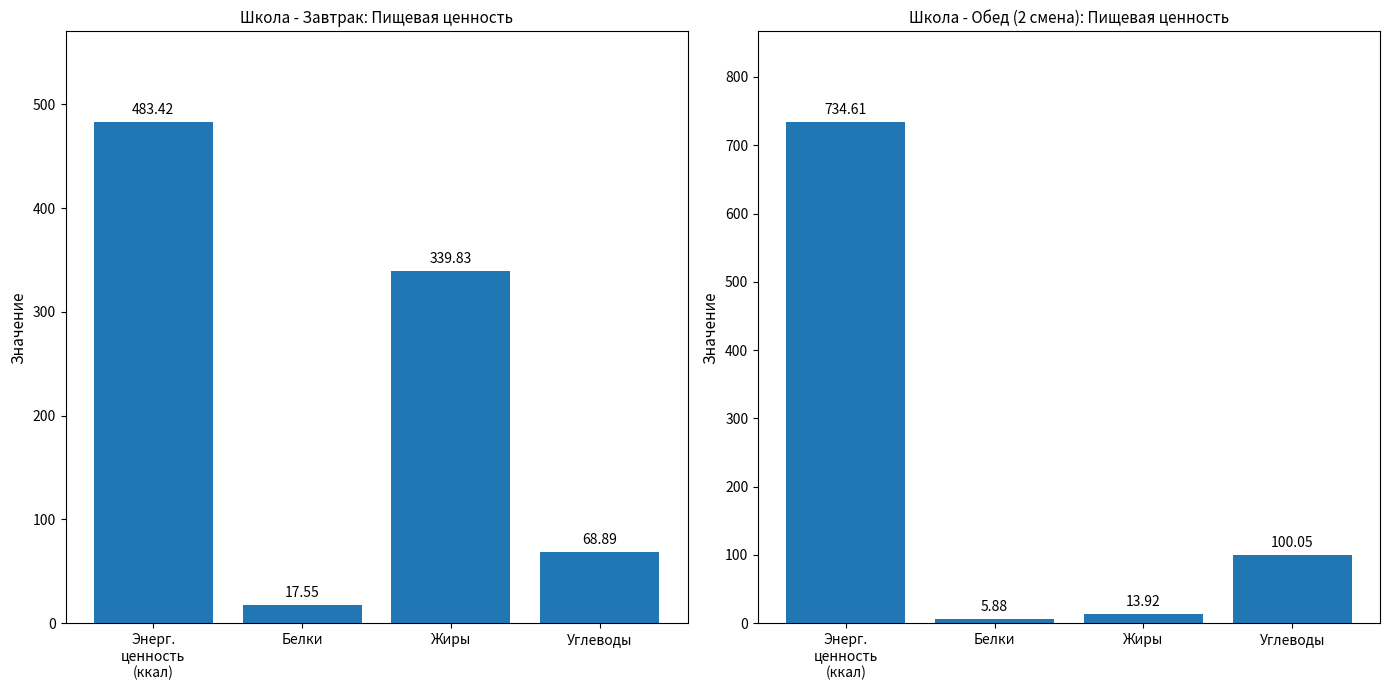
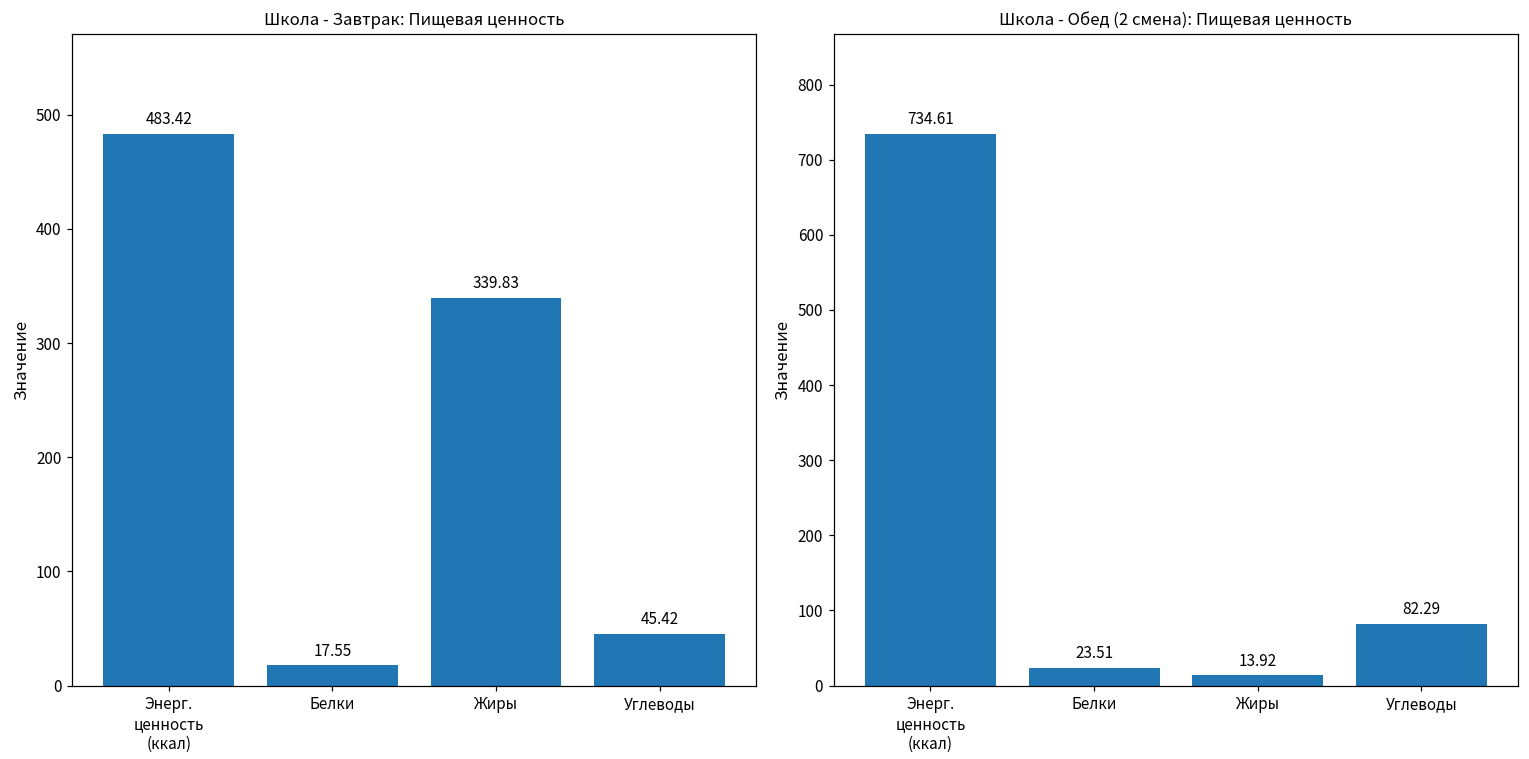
  {
    "Школа - Завтрак: Пищевая ценность": {
      "Энерг. ценность (ккал)": 483.42,
      "Белки": 17.55,
      "Жиры": 339.83,
-     "Углеводы": 68.89
+     "Углеводы": 45.42
    },
    "Школа - Обед (2 смена): Пищевая ценность": {
      "Энерг. ценность (ккал)": 734.61,
-     "Белки": 5.88,
+     "Белки": 23.51,
      "Жиры": 13.92,
-     "Углеводы": 100.05
+     "Углеводы": 82.29
    }
  }
